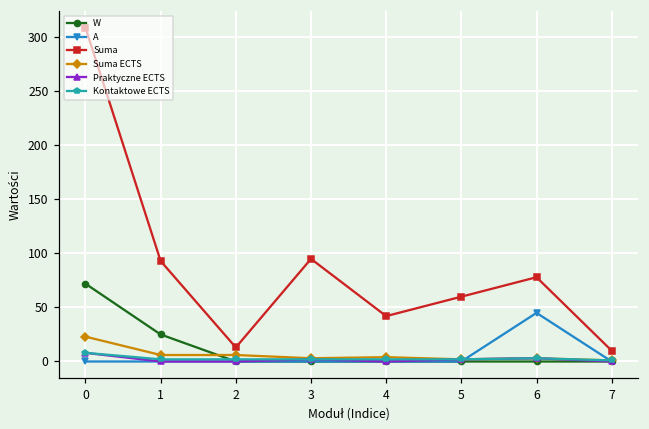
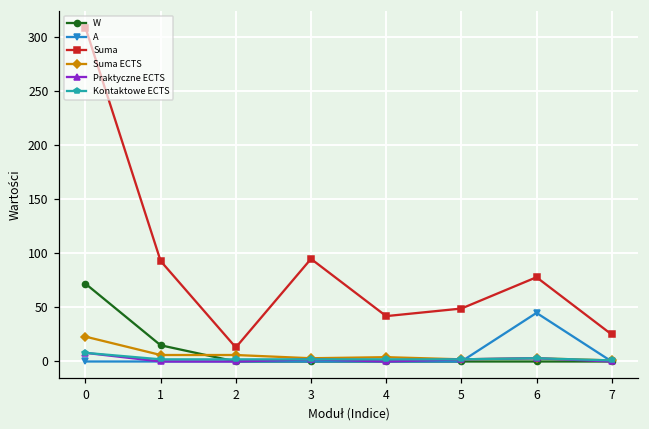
  {
    "W": {
      "0": 70,
-     "1": 30,
+     "1": 20,
      "6": 0
    },
    "Suma": {
      "1": 90,
      "2": 10,
      "3": 100,
      "4": 40,
-     "5": 60,
+     "5": 50,
      "6": 80,
-     "7": 10
+     "7": 30
    },
    "Suma ECTS": {
      "0": 20,
      "1": 10,
      "2": 10
    }
  }
